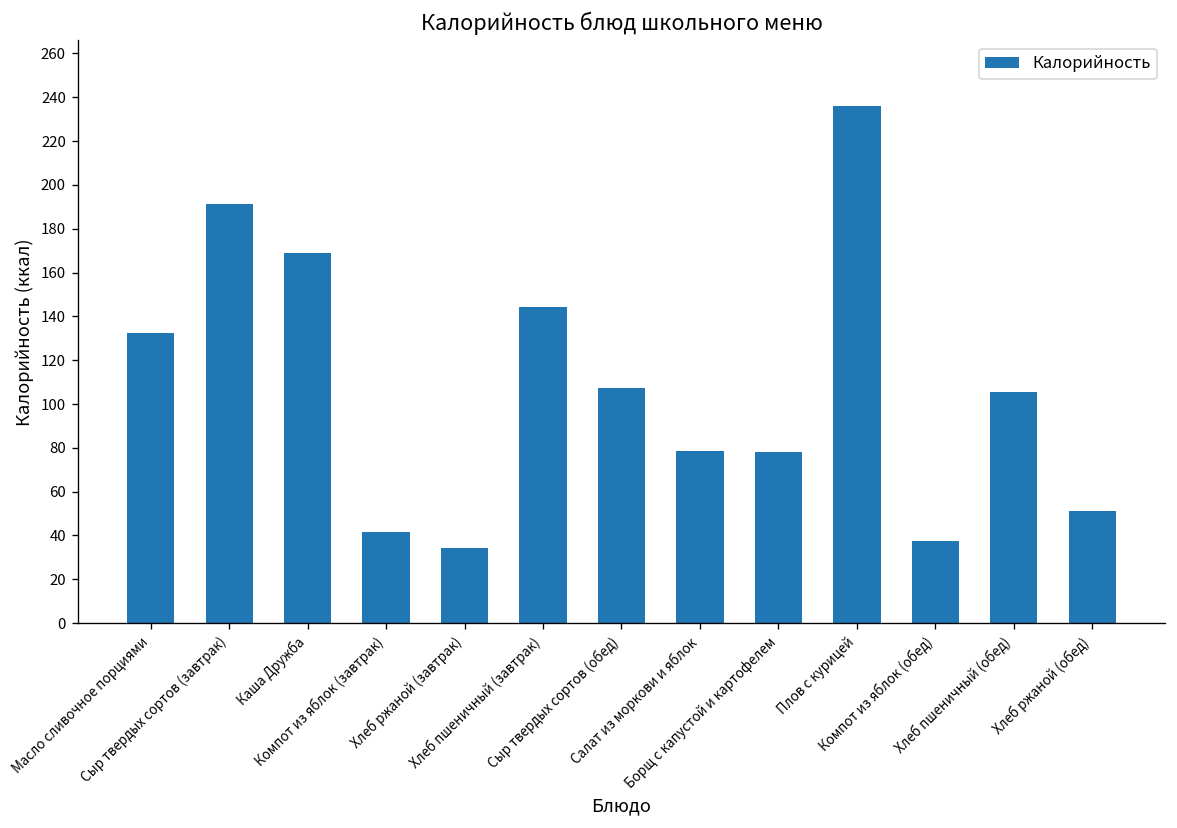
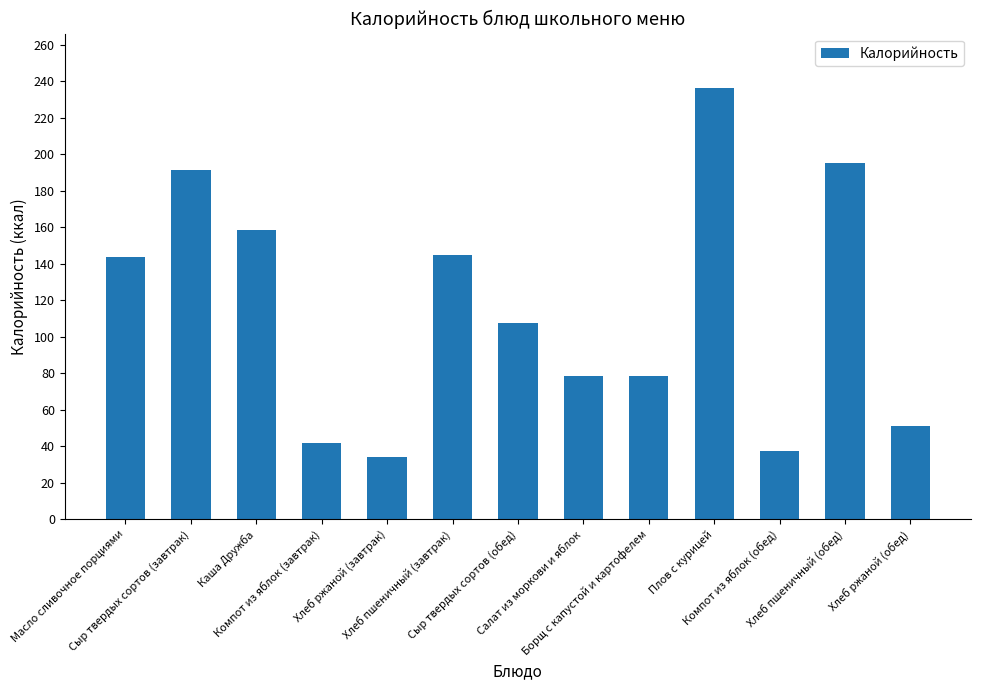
  {
-   "Масло сливочное порциями": 132,
+   "Масло сливочное порциями": 144,
    "Сыр твердых сортов (завтрак)": 191,
-   "Каша Дружба": 169,
+   "Каша Дружба": 159,
    "Компот из яблок (завтрак)": 42,
    "Хлеб ржаной (завтрак)": 34,
    "Хлеб пшеничный (завтрак)": 145,
    "Сыр твердых сортов (обед)": 108,
    "Салат из моркови и яблок": 79,
    "Борщ с капустой и картофелем": 78,
    "Плов с курицей": 236,
    "Компот из яблок (обед)": 37,
-   "Хлеб пшеничный (обед)": 106,
+   "Хлеб пшеничный (обед)": 195,
    "Хлеб ржаной (обед)": 51
  }
